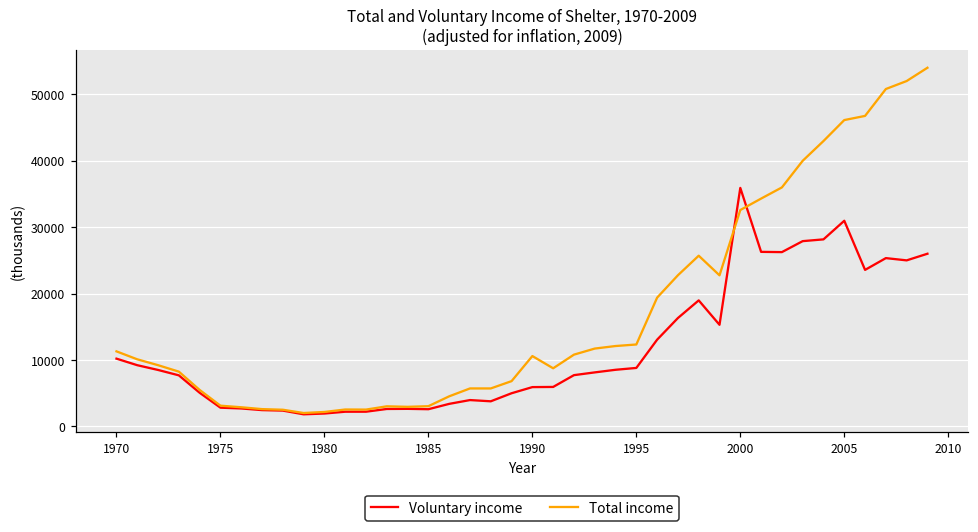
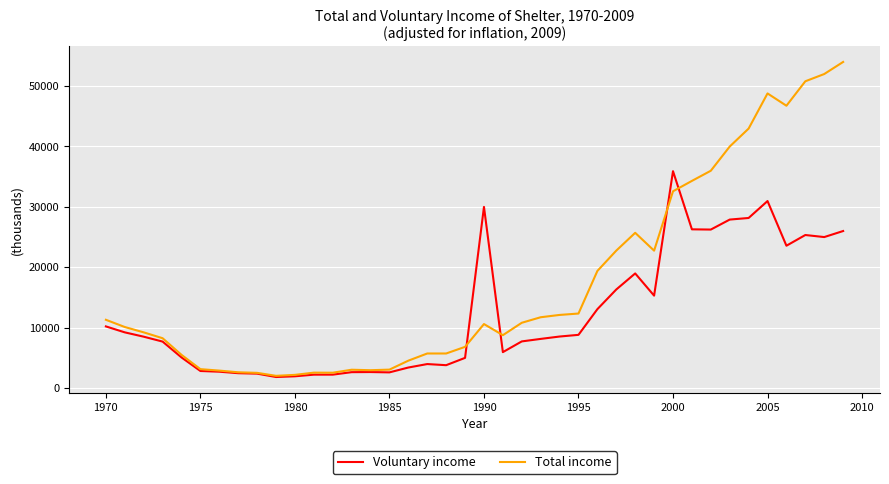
  {
    "Voluntary income": {
      "1970": 10000,
      "1985": 3000,
-     "1990": 6000,
+     "1990": 30000,
      "1995": 9000,
      "2000": 36000,
      "2005": 31000
    },
    "Total income": {
      "1970": 11000,
      "1985": 3000,
      "1990": 11000,
      "1995": 12000,
      "2000": 33000,
-     "2005": 46000
+     "2005": 49000
    }
  }
